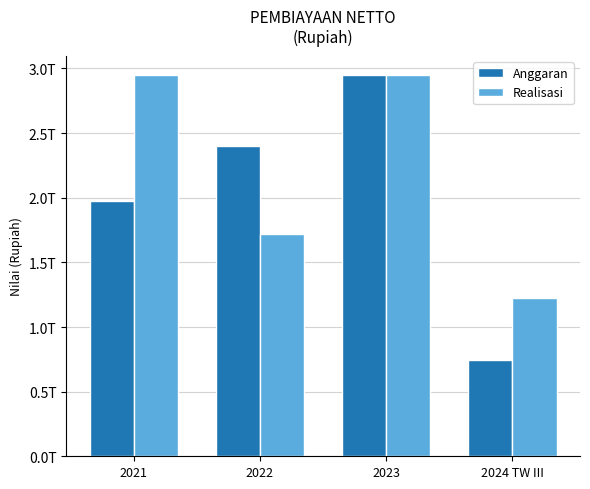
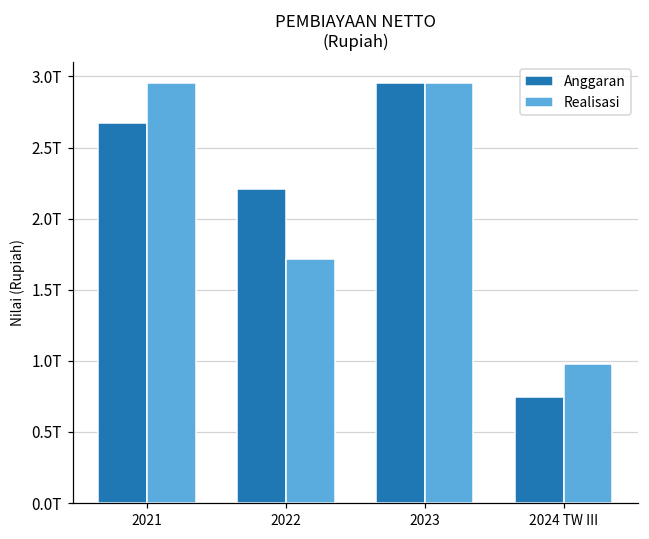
  {
    "Anggaran": {
-     "2021": "1.97T",
-     "2022": "2.40T",
+     "2021": "2.67T",
+     "2022": "2.21T",
      "2023": "2.95T",
      "2024 TW III": "0.75T"
    },
    "Realisasi": {
      "2021": "2.95T",
      "2022": "1.72T",
      "2023": "2.95T",
-     "2024 TW III": "1.22T"
+     "2024 TW III": "0.98T"
    }
  }
